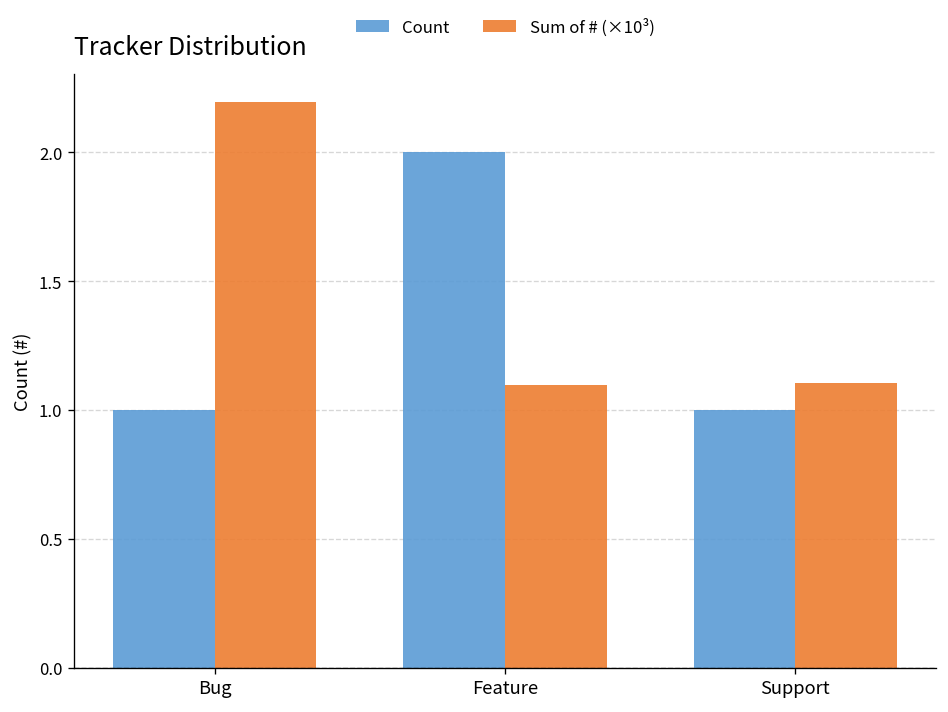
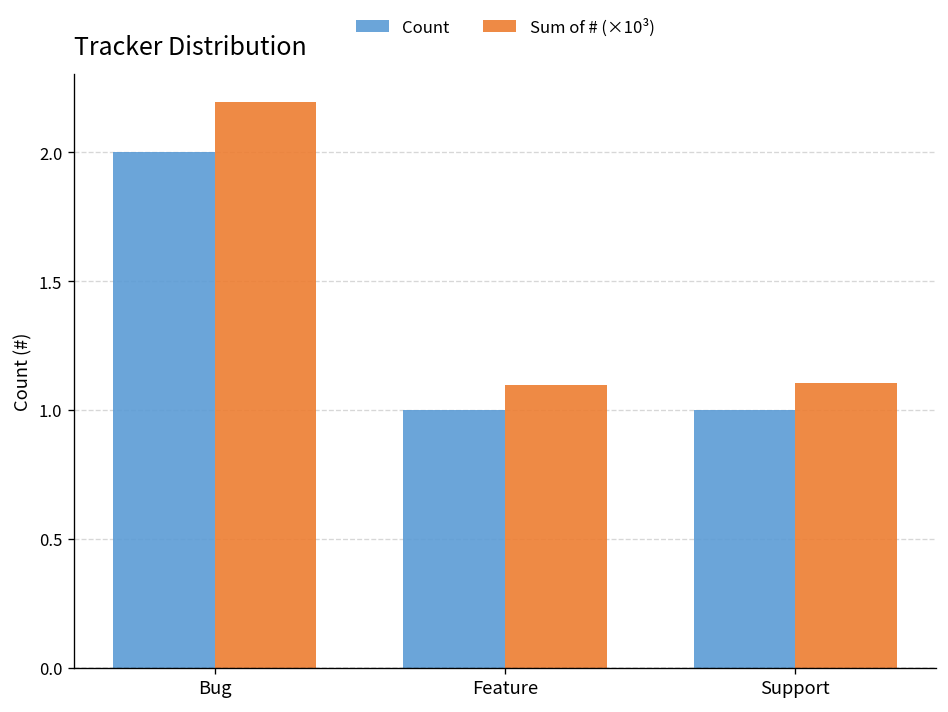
  {
    "Count": {
-     "Bug": 1,
-     "Feature": 2,
+     "Bug": 2,
+     "Feature": 1,
      "Support": 1
    },
    "Sum of # (×10³)": {
      "Bug": 2.19,
      "Feature": 1.10,
      "Support": 1.11
    }
  }
